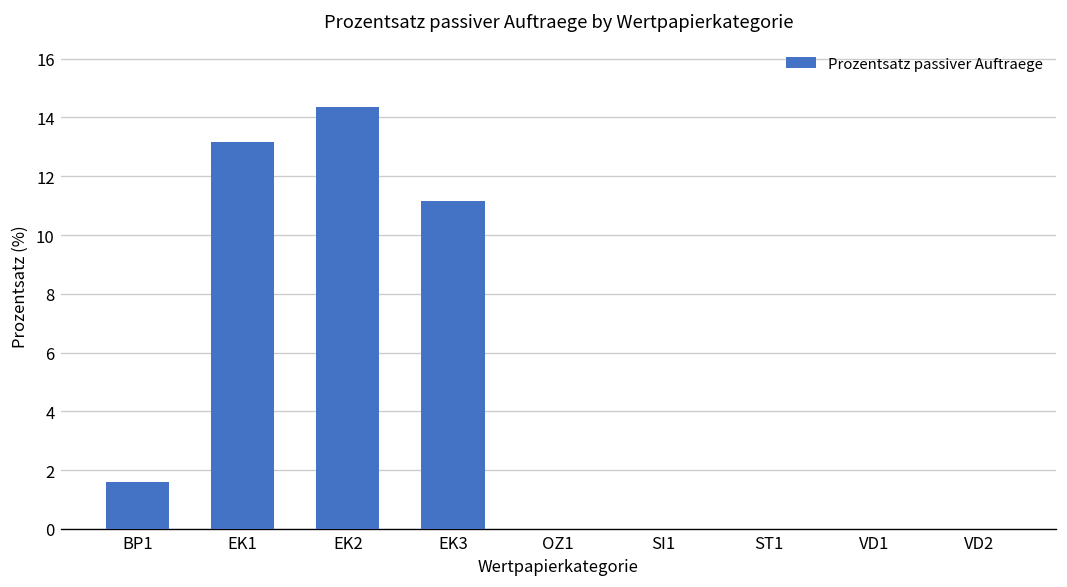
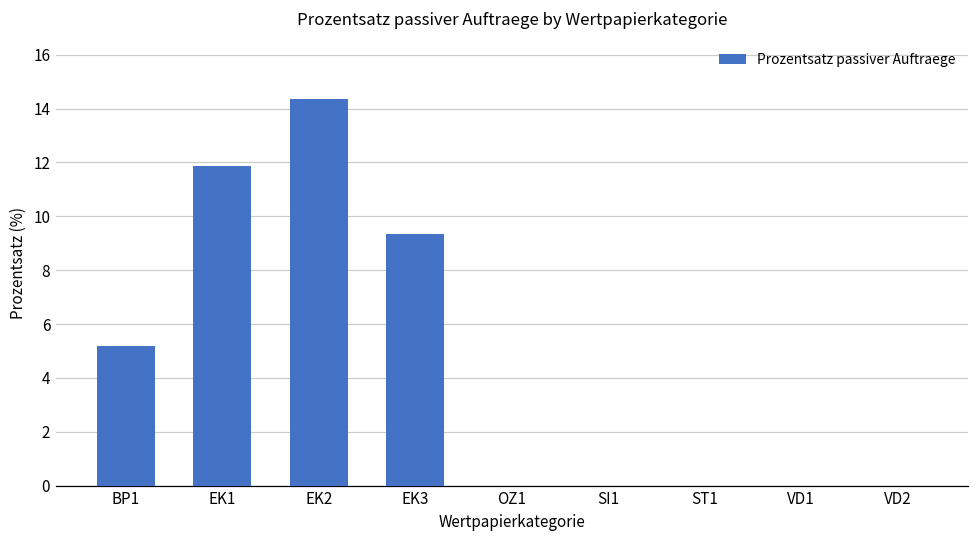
  {
-   "BP1": 1.6,
-   "EK1": 13.2,
+   "BP1": 5.2,
+   "EK1": 11.9,
    "EK2": 14.4,
-   "EK3": 11.2,
+   "EK3": 9.3,
    "OZ1": 0.0,
    "SI1": 0.0,
    "ST1": 0.0,
    "VD1": 0.0,
    "VD2": 0.0
  }
